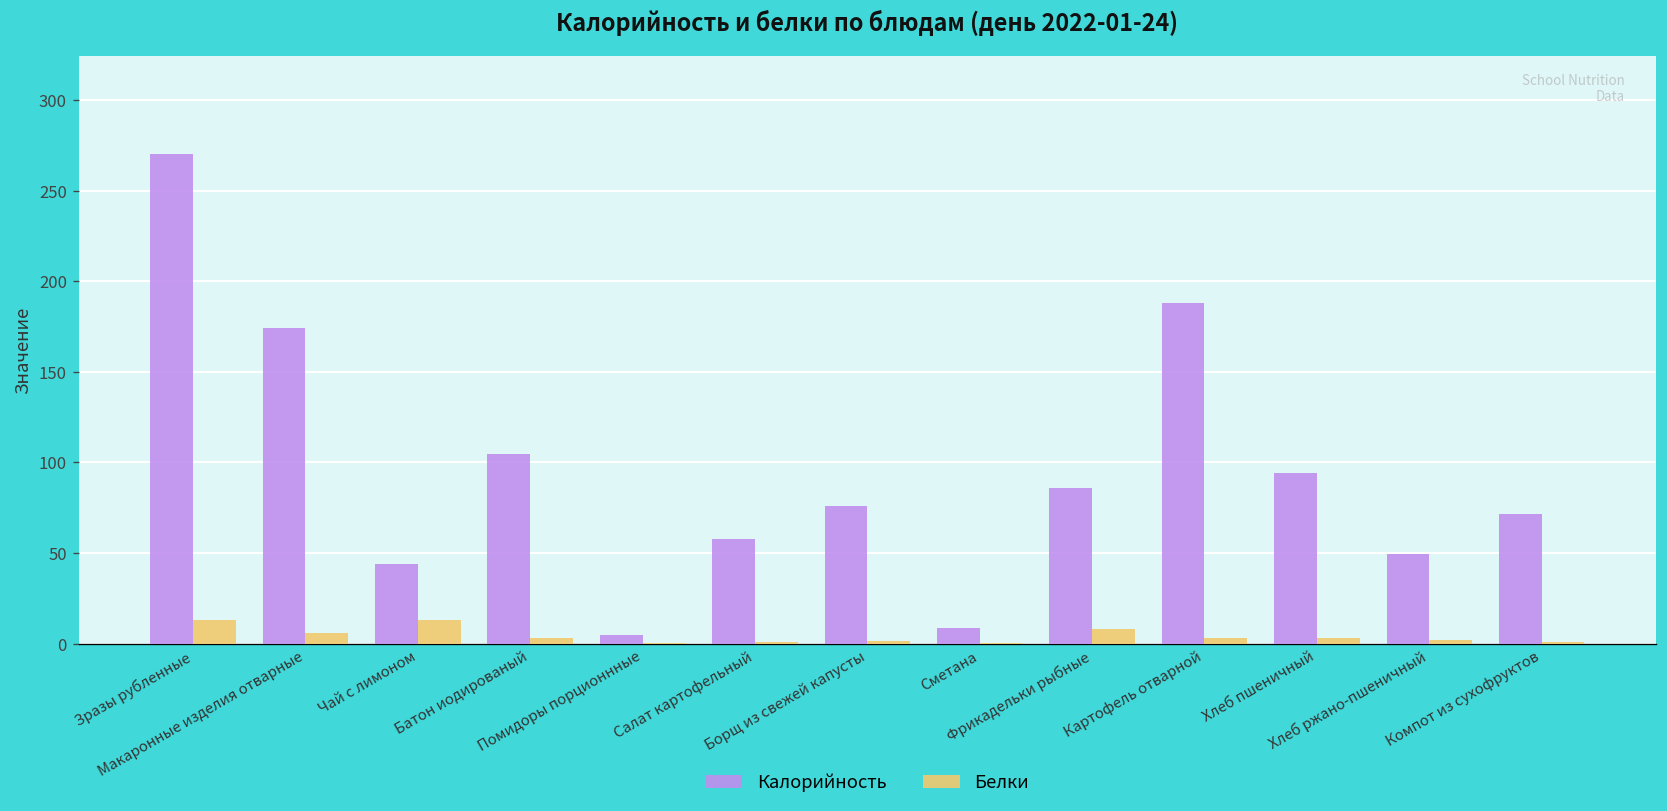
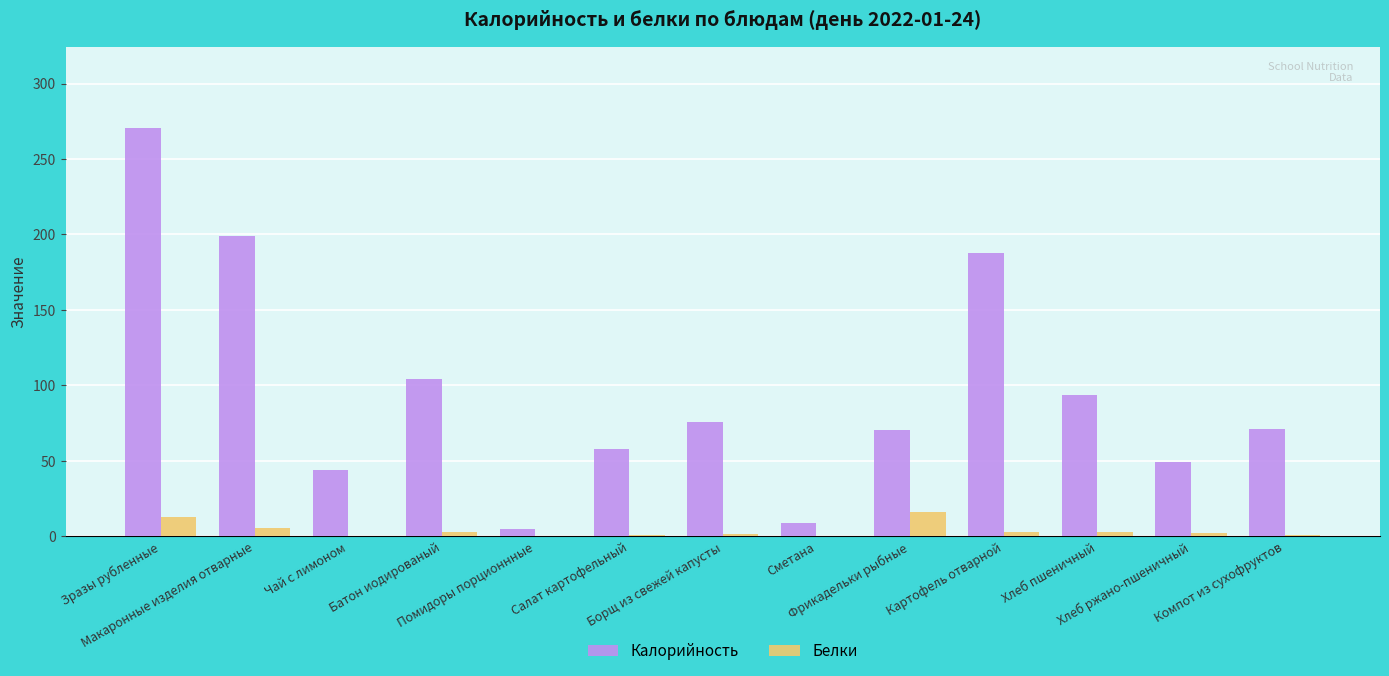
  {
    "Калорийность": {
      "Зразы рубленные": 270,
-     "Макаронные изделия отварные": 174,
+     "Макаронные изделия отварные": 199,
      "Чай с лимоном": 44,
      "Батон иодированый": 104,
      "Помидоры порционнные": 5,
      "Салат картофельный": 58,
      "Борщ из свежей капусты": 76,
      "Сметана": 9,
-     "Фрикадельки рыбные": 86,
+     "Фрикадельки рыбные": 70,
      "Картофель отварной": 188,
      "Хлеб пшеничный": 94,
      "Хлеб ржано-пшеничный": 50,
      "Компот из сухофруктов": 72
    },
    "Белки": {
      "Зразы рубленные": 13,
      "Макаронные изделия отварные": 6,
-     "Чай с лимоном": 13,
+     "Чай с лимоном": 0,
      "Батон иодированый": 3,
-     "Фрикадельки рыбные": 8,
+     "Фрикадельки рыбные": 16,
      "Картофель отварной": 3,
      "Хлеб пшеничный": 3,
      "Хлеб ржано-пшеничный": 2
    }
  }
